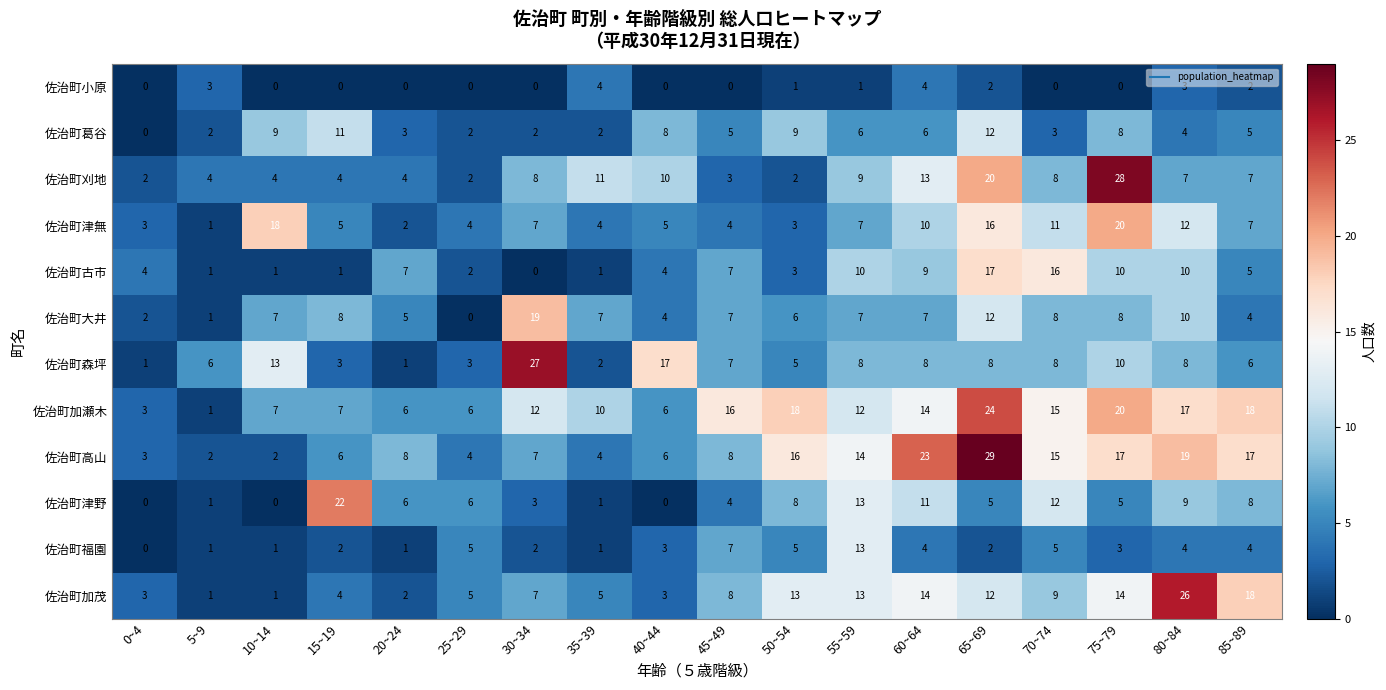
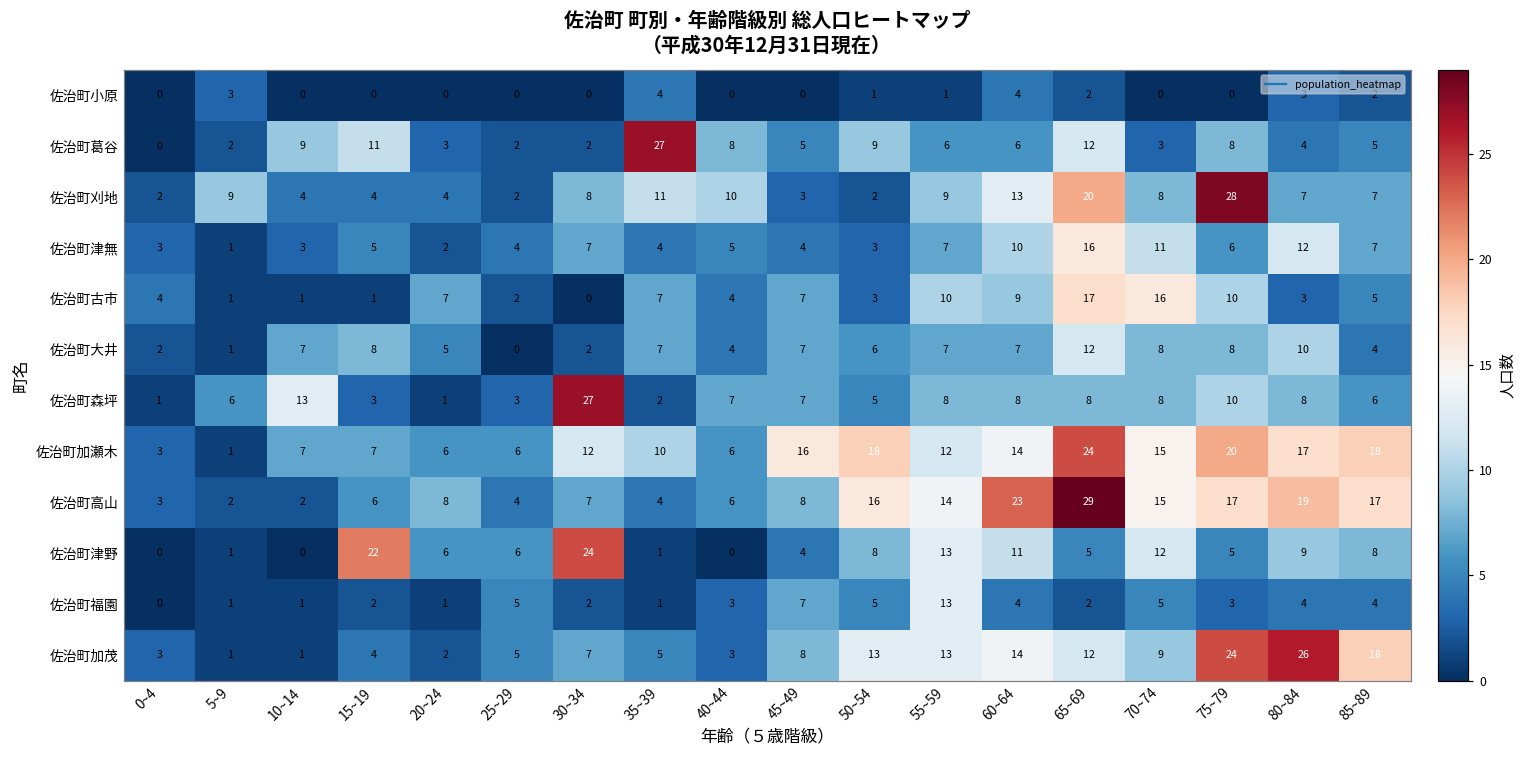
  {
    "佐治町葛谷": {
      "0~4": 0,
      "5~9": 2,
      "10~14": 9,
      "15~19": 11,
      "20~24": 3,
      "25~29": 2,
      "30~34": 2,
-     "35~39": 2,
+     "35~39": 27,
      "40~44": 8,
      "45~49": 5,
      "50~54": 9,
      "55~59": 6,
      "60~64": 6,
      "65~69": 12,
      "70~74": 3,
      "75~79": 8,
      "80~84": 4,
      "85~89": 5
    },
    "佐治町刈地": {
      "0~4": 2,
-     "5~9": 4,
+     "5~9": 9,
      "10~14": 4,
      "15~19": 4,
      "20~24": 4,
      "25~29": 2,
      "30~34": 8,
      "35~39": 11,
      "40~44": 10,
      "45~49": 3,
      "50~54": 2,
      "55~59": 9,
      "60~64": 13,
      "65~69": 20,
      "70~74": 8,
      "75~79": 28,
      "80~84": 7,
      "85~89": 7
    },
    "佐治町津無": {
      "0~4": 3,
      "5~9": 1,
-     "10~14": 18,
+     "10~14": 3,
      "15~19": 5,
      "20~24": 2,
      "25~29": 4,
      "30~34": 7,
      "35~39": 4,
      "40~44": 5,
      "45~49": 4,
      "50~54": 3,
      "55~59": 7,
      "60~64": 10,
      "65~69": 16,
      "70~74": 11,
-     "75~79": 20,
+     "75~79": 6,
      "80~84": 12,
      "85~89": 7
    },
    "佐治町古市": {
      "0~4": 4,
      "5~9": 1,
      "10~14": 1,
      "15~19": 1,
      "20~24": 7,
      "25~29": 2,
      "30~34": 0,
-     "35~39": 1,
+     "35~39": 7,
      "40~44": 4,
      "45~49": 7,
      "50~54": 3,
      "55~59": 10,
      "60~64": 9,
      "65~69": 17,
      "70~74": 16,
      "75~79": 10,
-     "80~84": 10,
+     "80~84": 3,
      "85~89": 5
    },
    "佐治町大井": {
      "0~4": 2,
      "5~9": 1,
      "10~14": 7,
      "15~19": 8,
      "20~24": 5,
      "25~29": 0,
-     "30~34": 19,
+     "30~34": 2,
      "35~39": 7,
      "40~44": 4,
      "45~49": 7,
      "50~54": 6,
      "55~59": 7,
      "60~64": 7,
      "65~69": 12,
      "70~74": 8,
      "75~79": 8,
      "80~84": 10,
      "85~89": 4
    },
    "佐治町森坪": {
      "0~4": 1,
      "5~9": 6,
      "10~14": 13,
      "15~19": 3,
      "20~24": 1,
      "25~29": 3,
      "30~34": 27,
      "35~39": 2,
-     "40~44": 17,
+     "40~44": 7,
      "45~49": 7,
      "50~54": 5,
      "55~59": 8,
      "60~64": 8,
      "65~69": 8,
      "70~74": 8,
      "75~79": 10,
      "80~84": 8,
      "85~89": 6
    },
    "佐治町津野": {
      "0~4": 0,
      "5~9": 1,
      "10~14": 0,
      "15~19": 22,
      "20~24": 6,
      "25~29": 6,
-     "30~34": 3,
+     "30~34": 24,
      "35~39": 1,
      "40~44": 0,
      "45~49": 4,
      "50~54": 8,
      "55~59": 13,
      "60~64": 11,
      "65~69": 5,
      "70~74": 12,
      "75~79": 5,
      "80~84": 9,
      "85~89": 8
    },
    "佐治町加茂": {
      "0~4": 3,
      "5~9": 1,
      "10~14": 1,
      "15~19": 4,
      "20~24": 2,
      "25~29": 5,
      "30~34": 7,
      "35~39": 5,
      "40~44": 3,
      "45~49": 8,
      "50~54": 13,
      "55~59": 13,
      "60~64": 14,
      "65~69": 12,
      "70~74": 9,
-     "75~79": 14,
+     "75~79": 24,
      "80~84": 26,
      "85~89": 18
    }
  }
